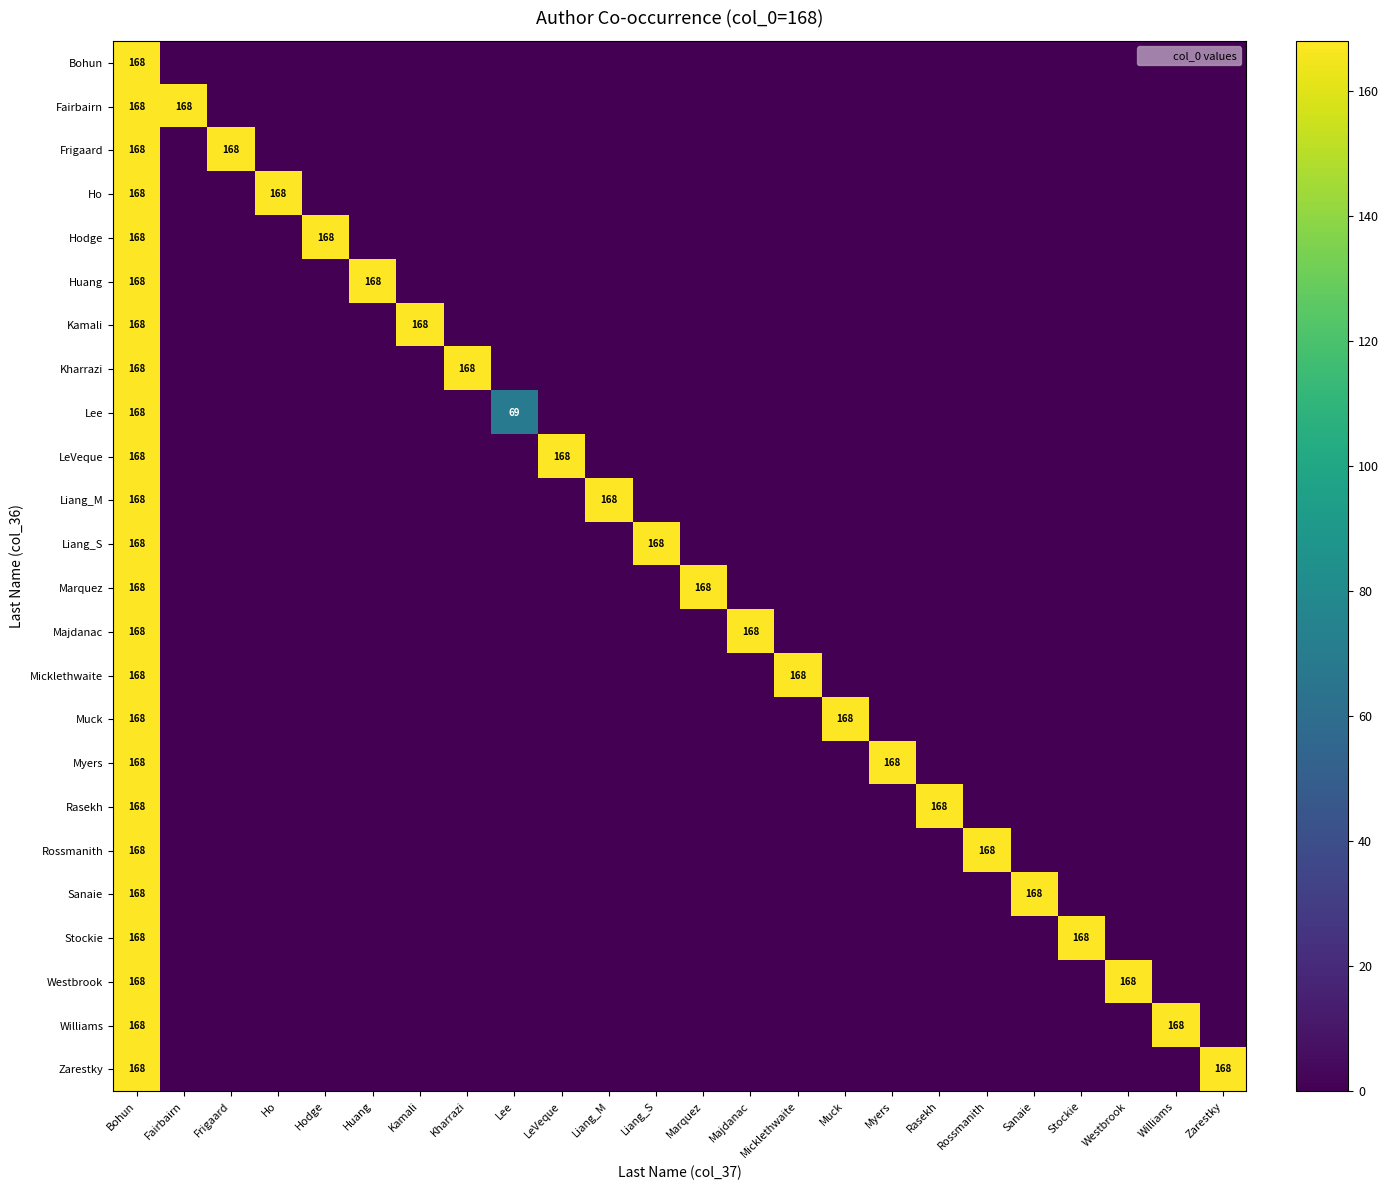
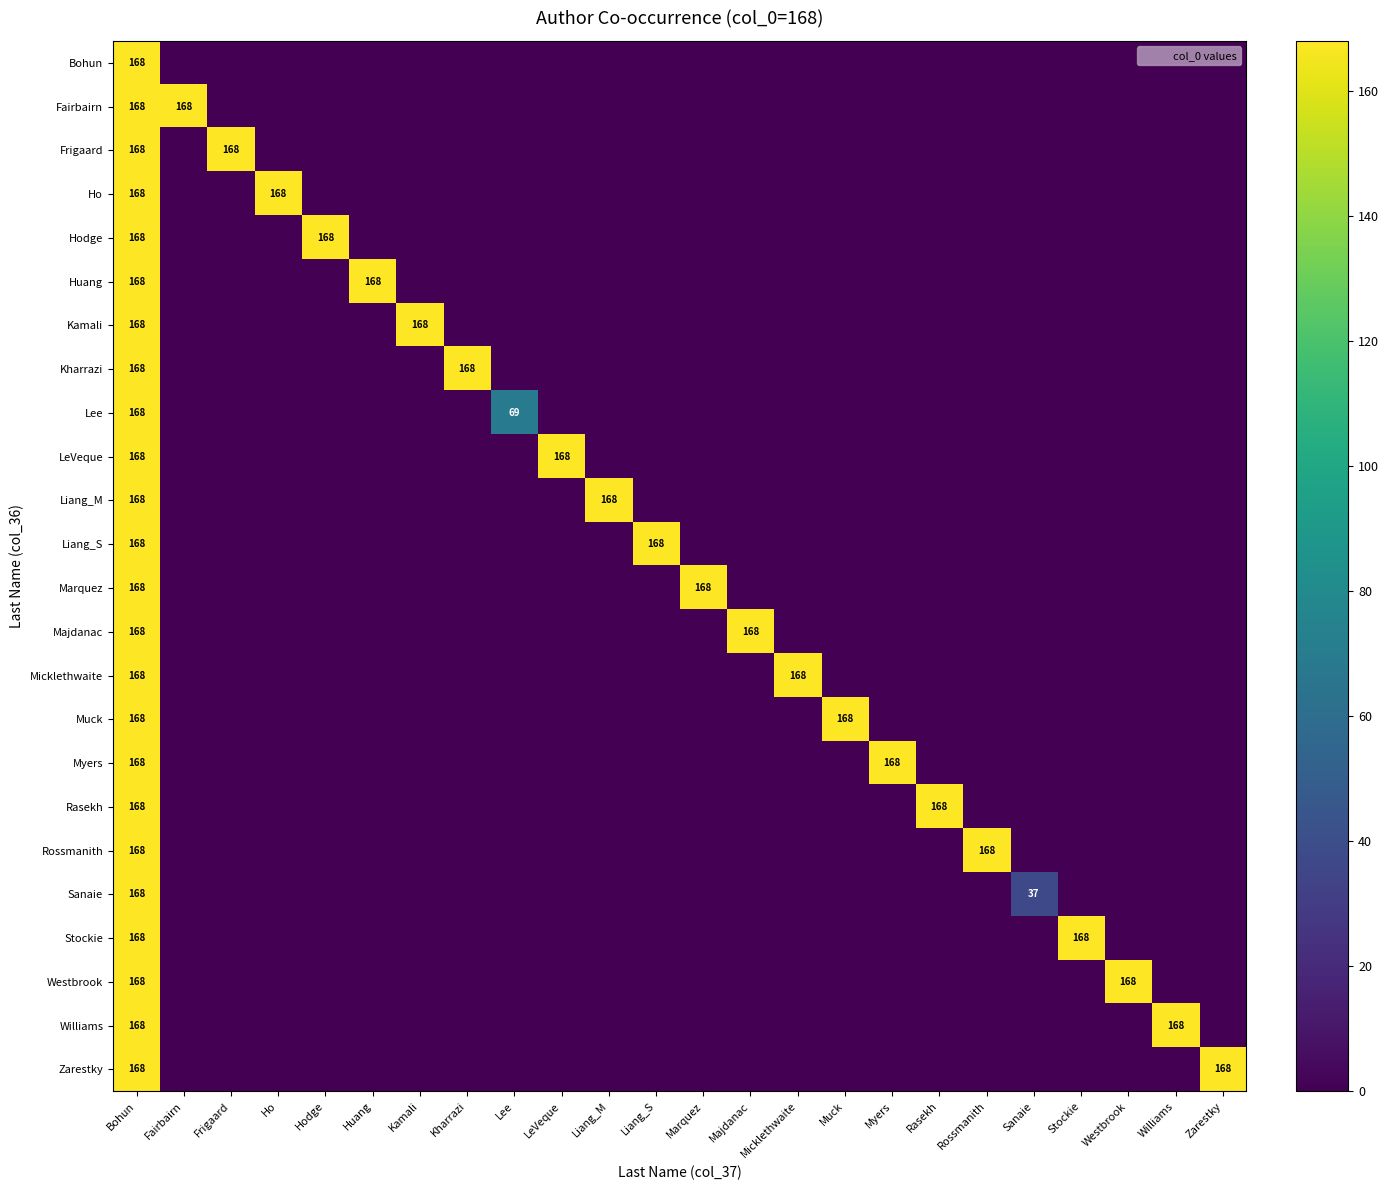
  {
    "Bohun": {
      "Bohun": 168
    },
    "Fairbairn": {
      "Bohun": 168,
      "Fairbairn": 168
    },
    "Frigaard": {
      "Bohun": 168,
      "Frigaard": 168
    },
    "Ho": {
      "Bohun": 168,
      "Ho": 168
    },
    "Hodge": {
      "Bohun": 168,
      "Hodge": 168
    },
    "Huang": {
      "Bohun": 168,
      "Huang": 168
    },
    "Kamali": {
      "Bohun": 168,
      "Kamali": 168
    },
    "Kharrazi": {
      "Bohun": 168,
      "Kharrazi": 168
    },
    "Lee": {
      "Bohun": 168,
      "Lee": 69
    },
    "LeVeque": {
      "Bohun": 168,
      "LeVeque": 168
    },
    "Liang_M": {
      "Bohun": 168,
      "Liang_M": 168
    },
    "Liang_S": {
      "Bohun": 168,
      "Liang_S": 168
    },
    "Marquez": {
      "Bohun": 168,
      "Marquez": 168
    },
    "Majdanac": {
      "Bohun": 168,
      "Majdanac": 168
    },
    "Micklethwaite": {
      "Bohun": 168,
      "Micklethwaite": 168
    },
    "Muck": {
      "Bohun": 168,
      "Muck": 168
    },
    "Myers": {
      "Bohun": 168,
      "Myers": 168
    },
    "Rasekh": {
      "Bohun": 168,
      "Rasekh": 168
    },
    "Rossmanith": {
      "Bohun": 168,
      "Rossmanith": 168
    },
    "Sanaie": {
      "Bohun": 168,
-     "Sanaie": 168
+     "Sanaie": 37
    },
    "Stockie": {
      "Bohun": 168,
      "Stockie": 168
    },
    "Westbrook": {
      "Bohun": 168,
      "Westbrook": 168
    },
    "Williams": {
      "Bohun": 168,
      "Williams": 168
    },
    "Zarestky": {
      "Bohun": 168,
      "Zarestky": 168
    }
  }
